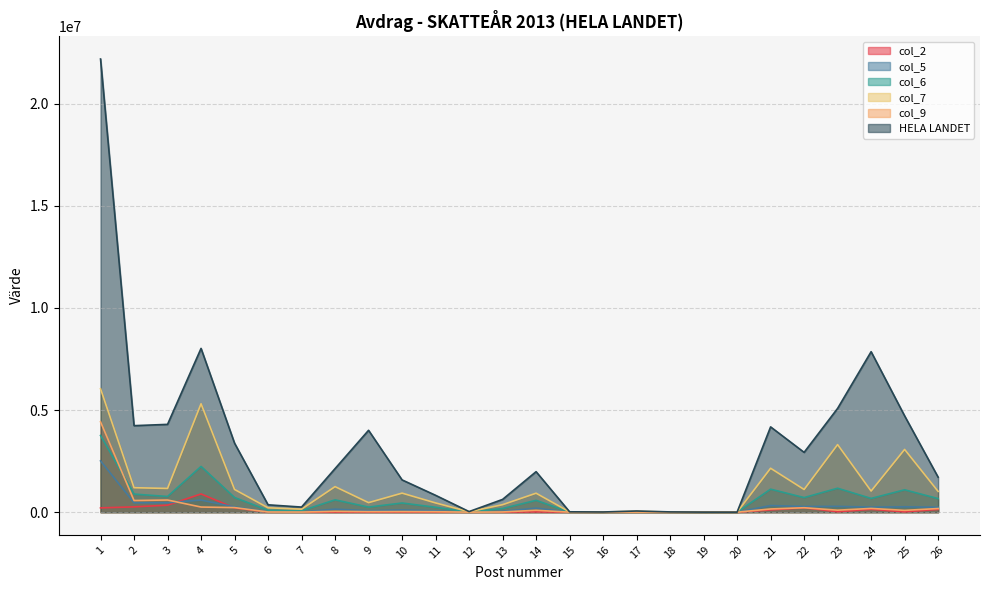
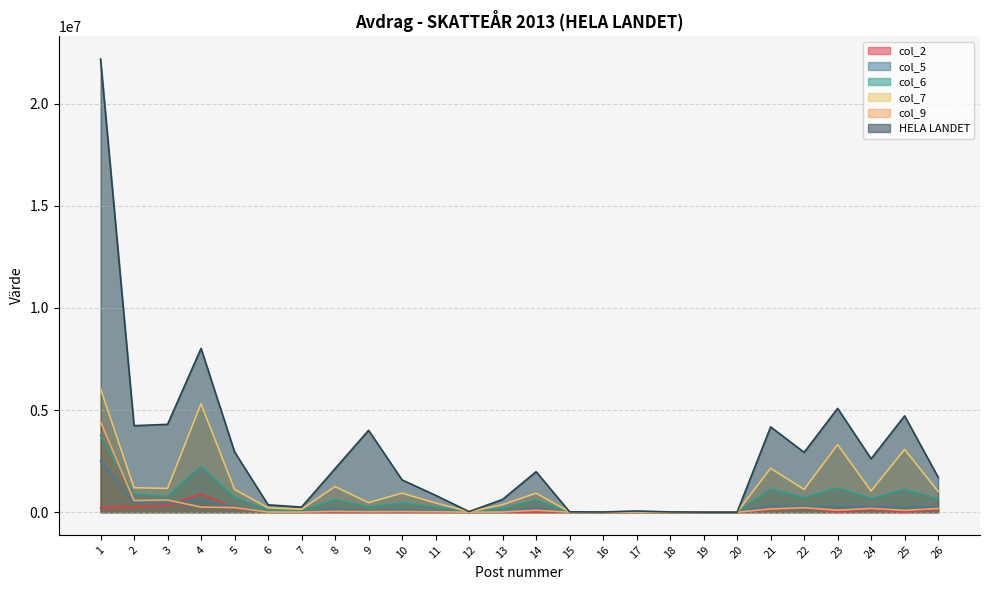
  {
    "col_2": {
      "1": 200000,
      "2": 300000,
      "4": 900000
    },
    "HELA LANDET": {
      "1": 22200000,
      "2": 4200000,
      "3": 4300000,
      "4": 8000000,
-     "5": 3400000,
+     "5": 3000000,
      "6": 400000,
      "8": 2100000,
      "9": 4000000,
      "10": 1600000,
      "11": 800000,
      "13": 600000,
      "14": 2000000,
      "21": 4200000,
      "22": 2900000,
      "23": 5100000,
-     "24": 7900000,
+     "24": 2600000,
      "25": 4700000,
      "26": 1700000
    }
  }
